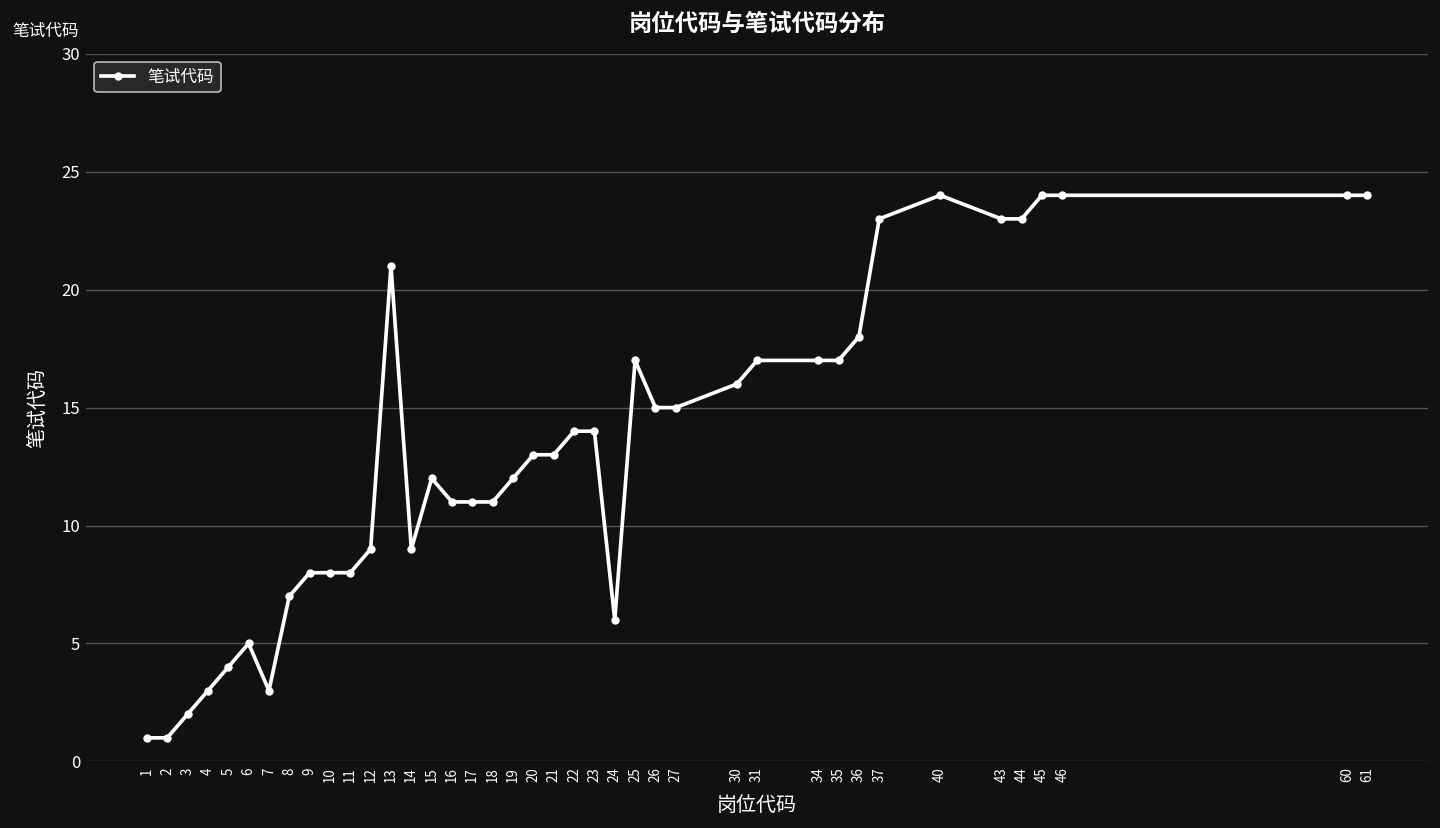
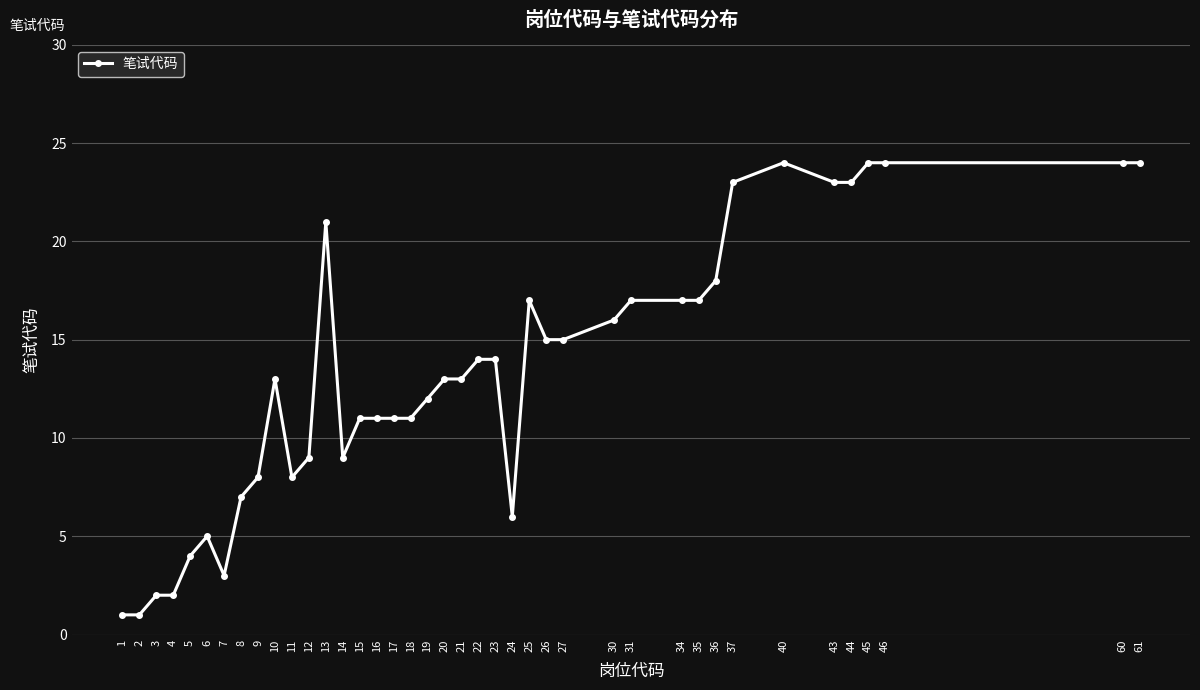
  {
    "1": 1,
    "2": 1,
    "3": 2,
-   "4": 3,
+   "4": 2,
    "5": 4,
    "6": 5,
    "7": 3,
    "8": 7,
    "9": 8,
-   "10": 8,
+   "10": 13,
    "11": 8,
    "12": 9,
    "13": 21,
    "14": 9,
-   "15": 12,
+   "15": 11,
    "16": 11,
    "17": 11,
    "18": 11,
    "19": 12,
    "20": 13,
    "21": 13,
    "22": 14,
    "23": 14,
    "24": 6,
    "25": 17,
    "26": 15,
    "27": 15,
    "30": 16,
    "31": 17,
    "34": 17,
    "35": 17,
    "36": 18,
    "37": 23,
    "40": 24,
    "43": 23,
    "44": 23,
    "45": 24,
    "46": 24,
    "60": 24,
    "61": 24
  }
